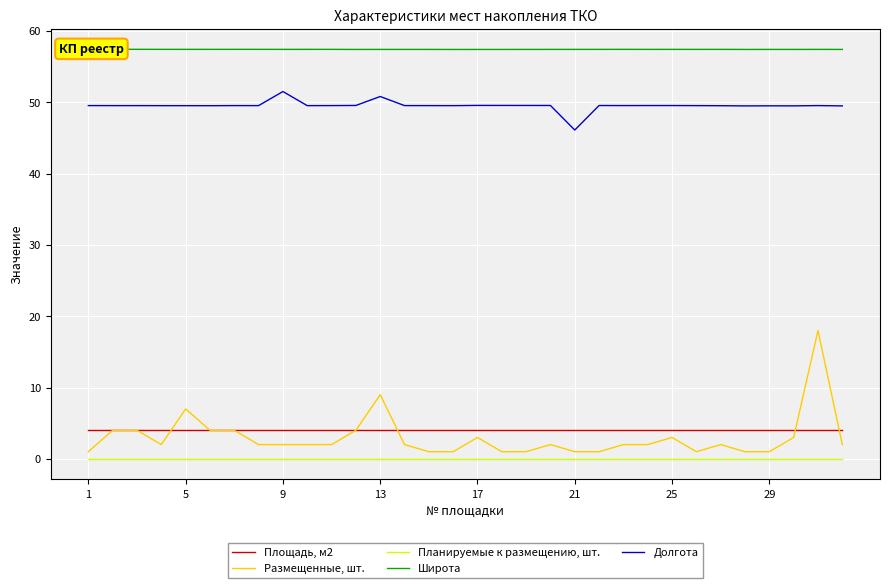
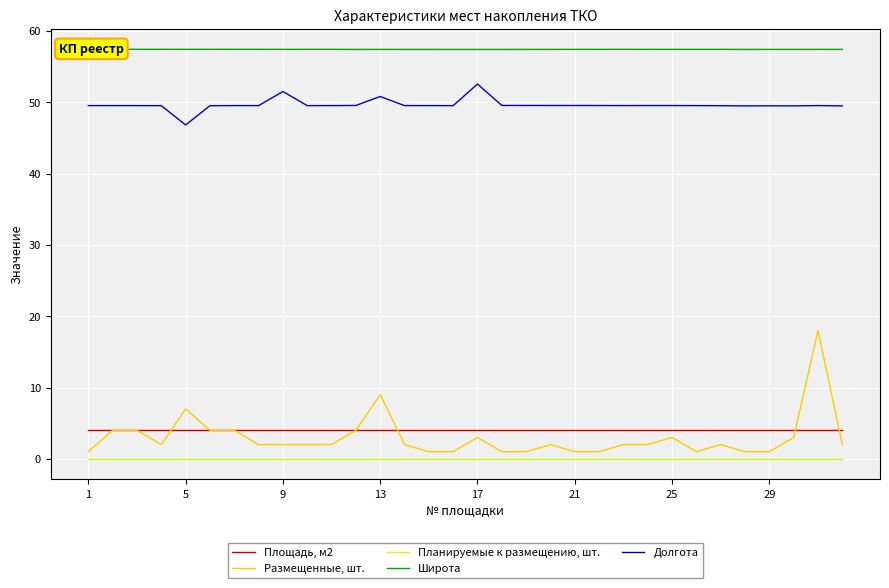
  {
    "Площадь, м2": {
      "1": 4,
      "5": 4,
      "9": 4,
      "13": 4,
      "17": 4,
      "21": 4,
      "25": 4,
      "29": 4
    },
    "Размещенные, шт.": {
      "1": 1,
      "5": 7,
      "9": 2,
      "13": 9,
      "17": 3,
      "21": 1,
      "25": 3,
      "29": 1
    },
    "Планируемые к размещению, шт.": {
      "1": 0,
      "5": 0,
      "9": 0,
      "13": 0,
      "17": 0,
      "21": 0,
      "25": 0,
      "29": 0
    },
    "Широта": {
      "5": 57,
      "9": 57,
      "13": 57,
      "17": 57,
      "21": 57,
      "25": 57,
      "29": 57
    },
    "Долгота": {
      "1": 50,
-     "5": 50,
+     "5": 47,
      "9": 51,
      "13": 51,
-     "17": 50,
-     "21": 46,
+     "17": 53,
+     "21": 50,
      "25": 50,
      "29": 49
    }
  }
